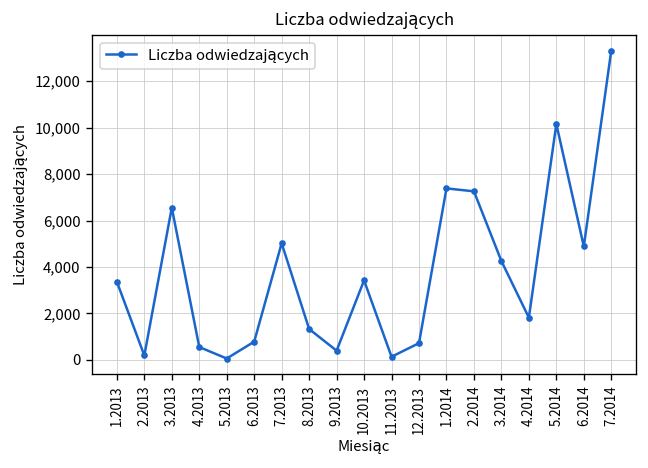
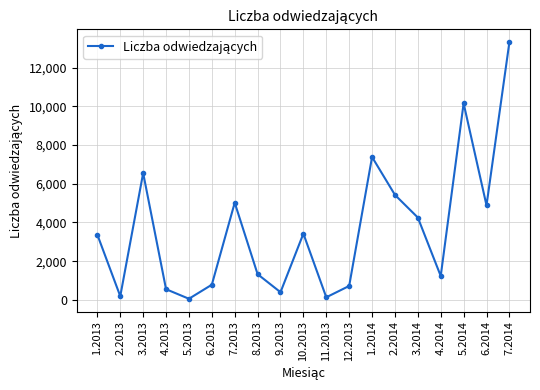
  {
    "1.2013": "3,400",
    "2.2013": "200",
    "3.2013": "6,600",
    "4.2013": "600",
    "5.2013": "100",
    "6.2013": "800",
    "7.2013": "5,000",
    "8.2013": "1,300",
    "9.2013": "400",
    "10.2013": "3,400",
    "11.2013": "100",
    "12.2013": "700",
    "1.2014": "7,400",
-   "2.2014": "7,300",
+   "2.2014": "5,400",
    "3.2014": "4,300",
-   "4.2014": "1,800",
+   "4.2014": "1,200",
    "5.2014": "10,200",
    "6.2014": "4,900",
    "7.2014": "13,300"
  }
